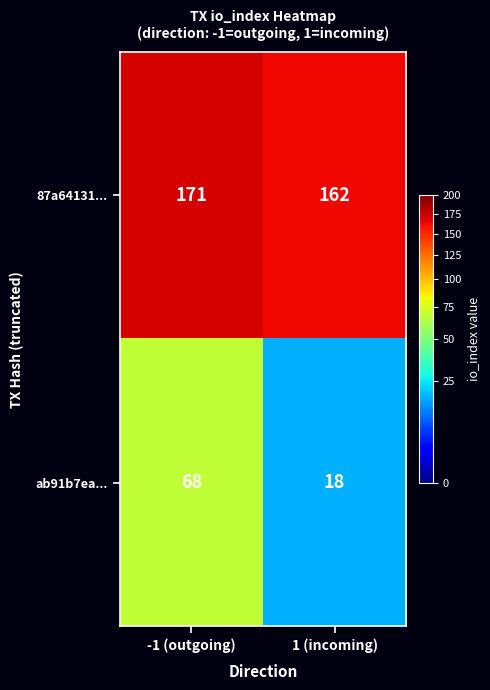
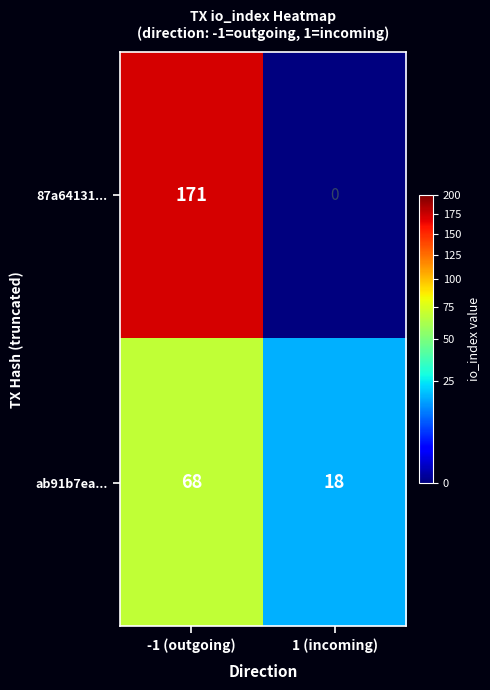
  {
    "87a64131...": {
      "-1 (outgoing)": 171,
-     "1 (incoming)": 162
+     "1 (incoming)": 0
    },
    "ab91b7ea...": {
      "-1 (outgoing)": 68,
      "1 (incoming)": 18
    }
  }
